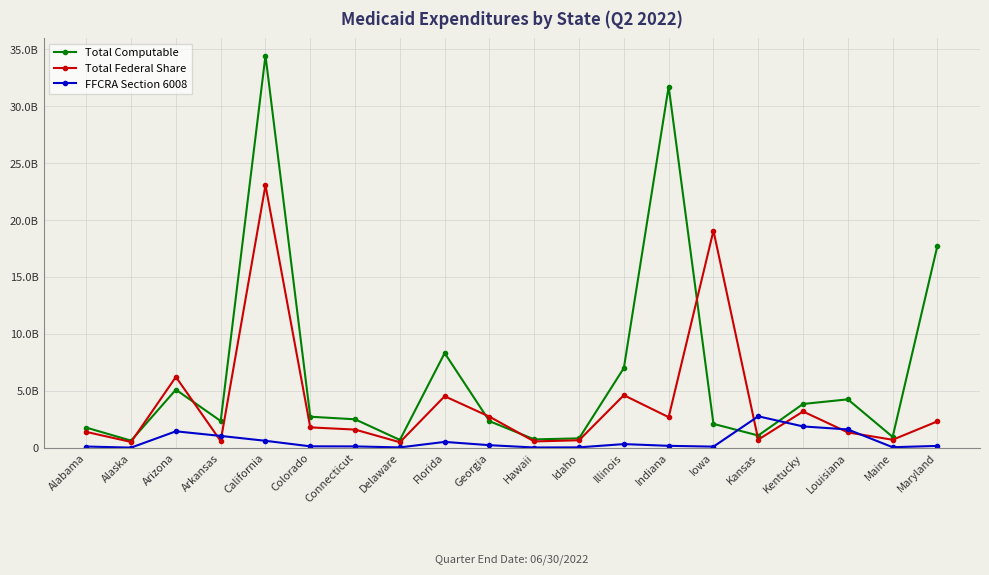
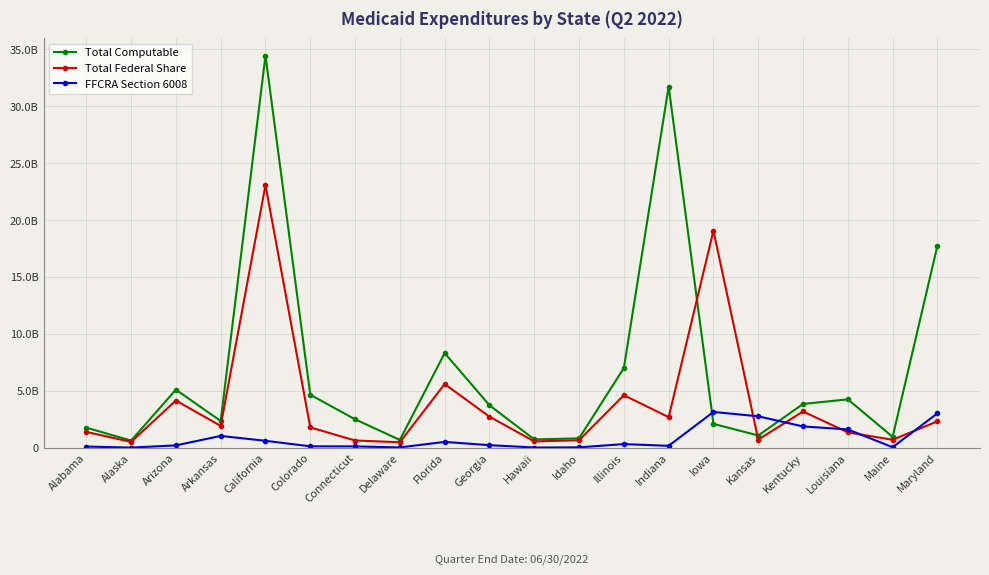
  {
    "Total Computable": {
      "Alabama": 1800000000,
      "Arizona": 5100000000,
      "Arkansas": 2400000000,
      "California": 34500000000,
-     "Colorado": 2700000000,
+     "Colorado": 4700000000,
      "Connecticut": 2500000000,
      "Florida": 8300000000,
-     "Georgia": 2300000000,
+     "Georgia": 3700000000,
      "Illinois": 7000000000,
      "Indiana": 31700000000,
      "Iowa": 2100000000,
      "Kansas": 1100000000,
      "Kentucky": 3800000000,
      "Louisiana": 4300000000,
      "Maine": 1000000000,
      "Maryland": 17800000000
    },
    "Total Federal Share": {
      "Alabama": 1400000000,
-     "Arizona": 6200000000,
-     "Arkansas": 600000000,
+     "Arizona": 4200000000,
+     "Arkansas": 1900000000,
      "California": 23100000000,
      "Colorado": 1800000000,
-     "Connecticut": 1600000000,
-     "Florida": 4500000000,
+     "Connecticut": 600000000,
+     "Florida": 5600000000,
      "Georgia": 2700000000,
      "Illinois": 4600000000,
      "Indiana": 2700000000,
      "Iowa": 19100000000,
      "Kansas": 700000000,
      "Kentucky": 3200000000,
      "Louisiana": 1400000000,
      "Maine": 700000000,
      "Maryland": 2300000000
    },
    "FFCRA Section 6008": {
      "Alabama": 100000000,
      "Alaska": 0,
-     "Arizona": 1400000000,
+     "Arizona": 200000000,
      "Arkansas": 1000000000,
      "California": 600000000,
      "Colorado": 100000000,
      "Connecticut": 100000000,
      "Delaware": 0,
      "Florida": 500000000,
      "Georgia": 200000000,
      "Hawaii": 0,
      "Idaho": 0,
      "Illinois": 300000000,
      "Indiana": 200000000,
-     "Iowa": 100000000,
+     "Iowa": 3100000000,
      "Kansas": 2800000000,
      "Kentucky": 1900000000,
      "Louisiana": 1600000000,
      "Maine": 0,
-     "Maryland": 200000000
+     "Maryland": 3000000000
    }
  }
